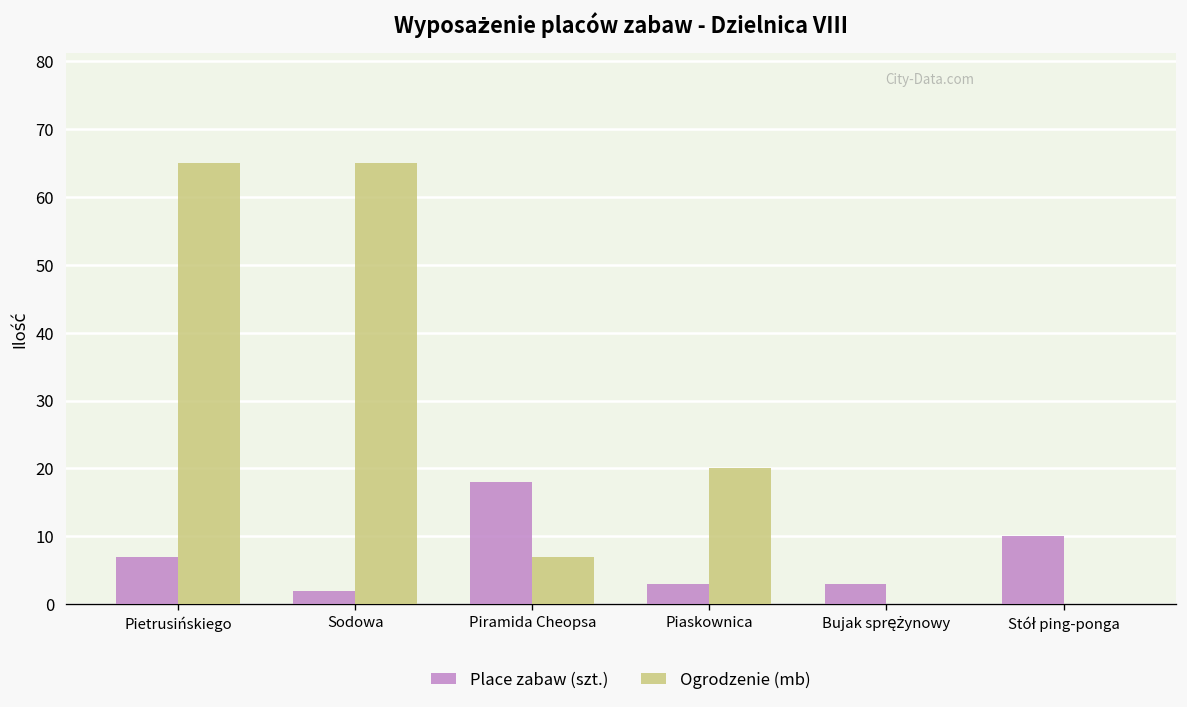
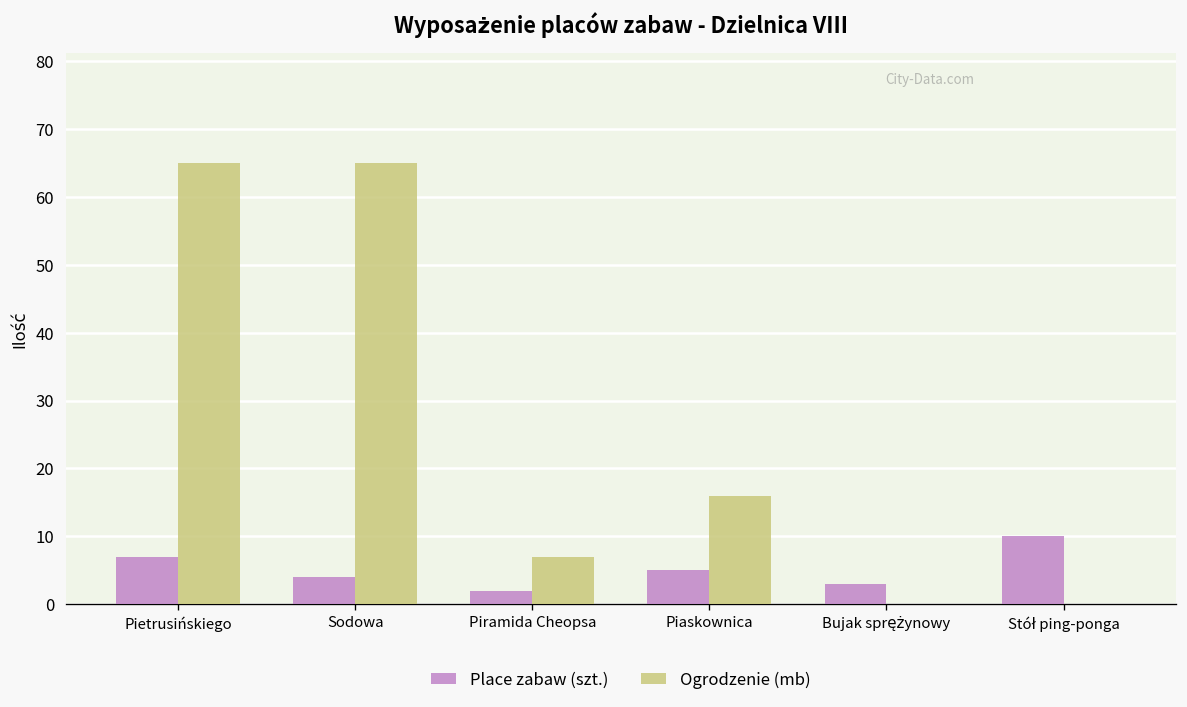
  {
    "Place zabaw (szt.)": {
      "Pietrusińskiego": 7,
-     "Sodowa": 2,
-     "Piramida Cheopsa": 18,
-     "Piaskownica": 3,
+     "Sodowa": 4,
+     "Piramida Cheopsa": 2,
+     "Piaskownica": 5,
      "Bujak sprężynowy": 3,
      "Stół ping-ponga": 10
    },
    "Ogrodzenie (mb)": {
      "Pietrusińskiego": 65,
      "Sodowa": 65,
      "Piramida Cheopsa": 7,
-     "Piaskownica": 20,
+     "Piaskownica": 16,
      "Bujak sprężynowy": 0,
      "Stół ping-ponga": 0
    }
  }
